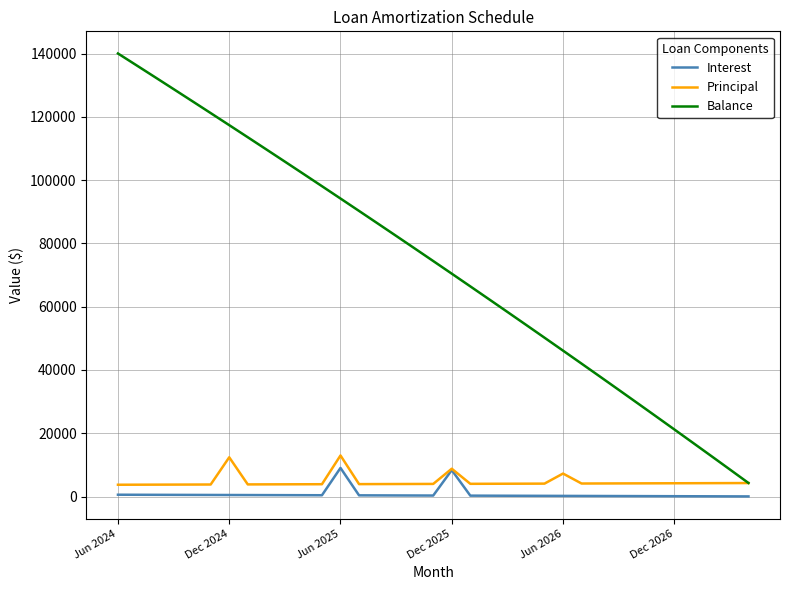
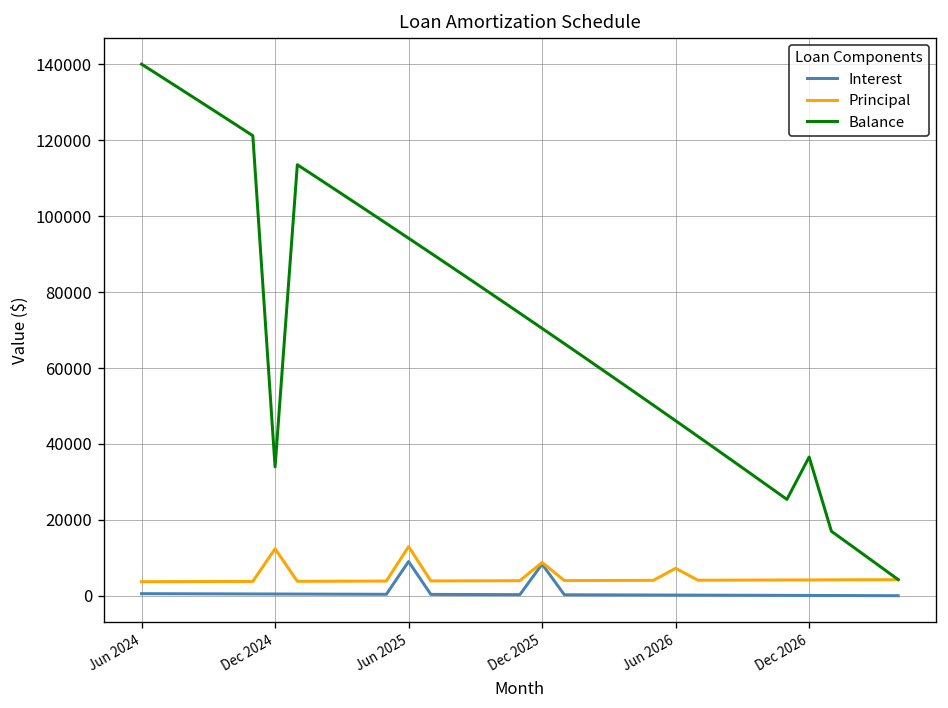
  {
    "Interest": {
      "Jun 2024": 1000,
      "Dec 2024": 0,
      "Jun 2025": 9000,
      "Jun 2026": 0,
      "Dec 2026": 0
    },
    "Principal": {
      "Jun 2024": 4000,
      "Dec 2024": 12000,
      "Jun 2025": 13000,
      "Jun 2026": 7000,
      "Dec 2026": 4000
    },
    "Balance": {
      "Jun 2024": 140000,
-     "Dec 2024": 117000,
+     "Dec 2024": 34000,
      "Jun 2025": 94000,
      "Dec 2025": 70000,
      "Jun 2026": 46000,
-     "Dec 2026": 21000
+     "Dec 2026": 37000
    }
  }
